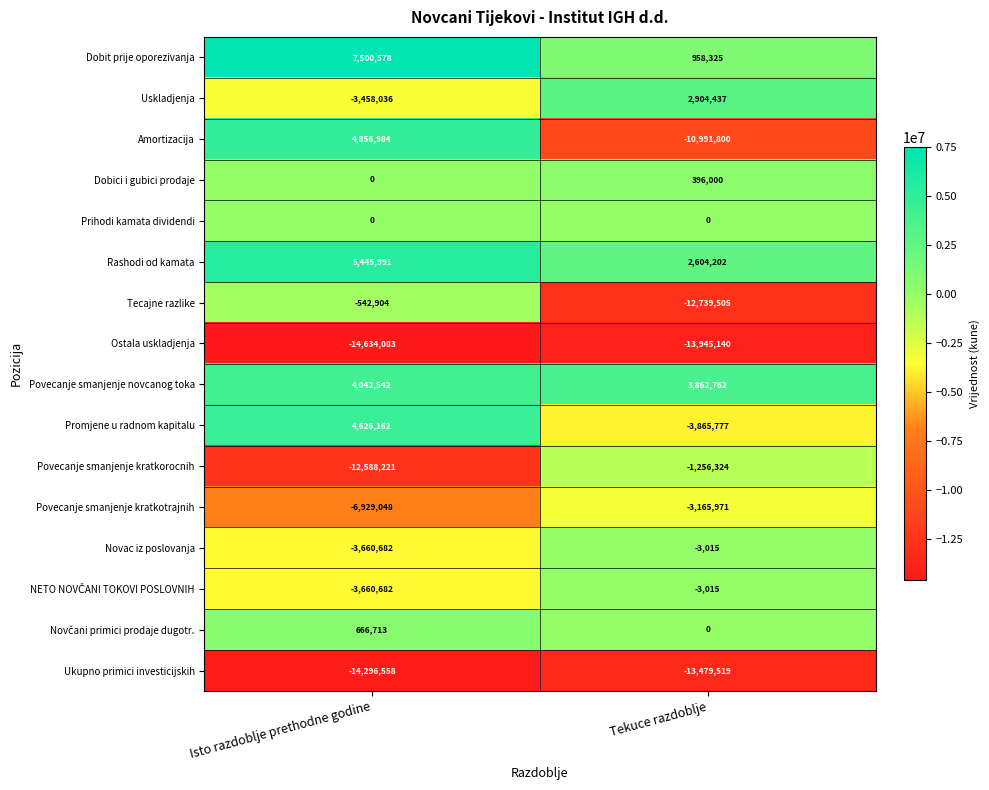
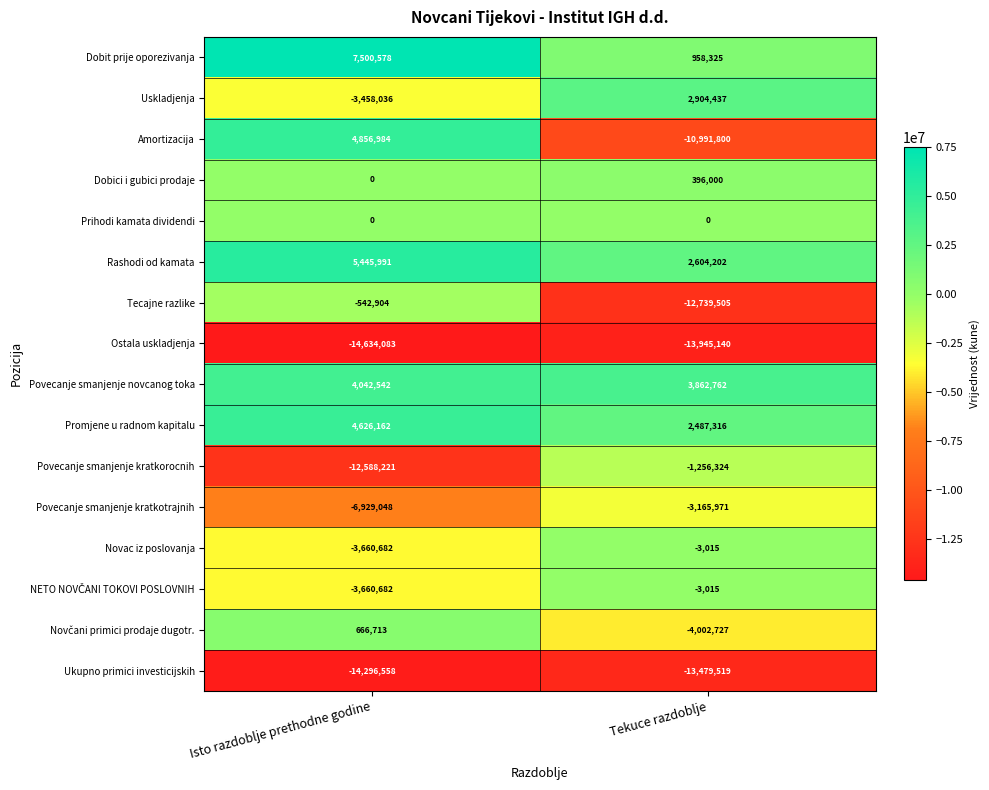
  {
    "Dobit prije oporezivanja": {
      "Isto razdoblje prethodne godine": "7,500,578",
      "Tekuce razdoblje": "958,325"
    },
    "Uskladjenja": {
      "Isto razdoblje prethodne godine": "-3,458,036",
      "Tekuce razdoblje": "2,904,437"
    },
    "Amortizacija": {
      "Isto razdoblje prethodne godine": "4,856,984",
      "Tekuce razdoblje": "-10,991,800"
    },
    "Dobici i gubici prodaje": {
      "Isto razdoblje prethodne godine": "0",
      "Tekuce razdoblje": "396,000"
    },
    "Prihodi kamata dividendi": {
      "Isto razdoblje prethodne godine": "0",
      "Tekuce razdoblje": "0"
    },
    "Rashodi od kamata": {
      "Isto razdoblje prethodne godine": "5,445,991",
      "Tekuce razdoblje": "2,604,202"
    },
    "Tecajne razlike": {
      "Isto razdoblje prethodne godine": "-542,904",
      "Tekuce razdoblje": "-12,739,505"
    },
    "Ostala uskladjenja": {
      "Isto razdoblje prethodne godine": "-14,634,083",
      "Tekuce razdoblje": "-13,945,140"
    },
    "Povecanje smanjenje novcanog toka": {
      "Isto razdoblje prethodne godine": "4,042,542",
      "Tekuce razdoblje": "3,862,762"
    },
    "Promjene u radnom kapitalu": {
      "Isto razdoblje prethodne godine": "4,626,162",
-     "Tekuce razdoblje": "-3,865,777"
+     "Tekuce razdoblje": "2,487,316"
    },
    "Povecanje smanjenje kratkorocnih": {
      "Isto razdoblje prethodne godine": "-12,588,221",
      "Tekuce razdoblje": "-1,256,324"
    },
    "Povecanje smanjenje kratkotrajnih": {
      "Isto razdoblje prethodne godine": "-6,929,048",
      "Tekuce razdoblje": "-3,165,971"
    },
    "Novac iz poslovanja": {
      "Isto razdoblje prethodne godine": "-3,660,682",
      "Tekuce razdoblje": "-3,015"
    },
    "NETO NOVČANI TOKOVI POSLOVNIH": {
      "Isto razdoblje prethodne godine": "-3,660,682",
      "Tekuce razdoblje": "-3,015"
    },
    "Novčani primici prodaje dugotr.": {
      "Isto razdoblje prethodne godine": "666,713",
-     "Tekuce razdoblje": "0"
+     "Tekuce razdoblje": "-4,002,727"
    },
    "Ukupno primici investicijskih": {
      "Isto razdoblje prethodne godine": "-14,296,558",
      "Tekuce razdoblje": "-13,479,519"
    }
  }
